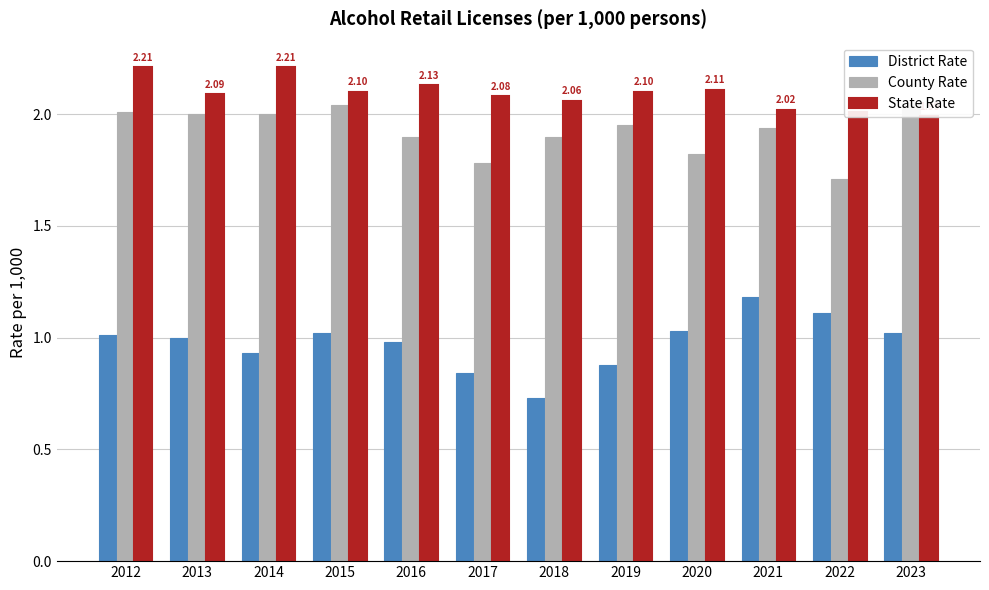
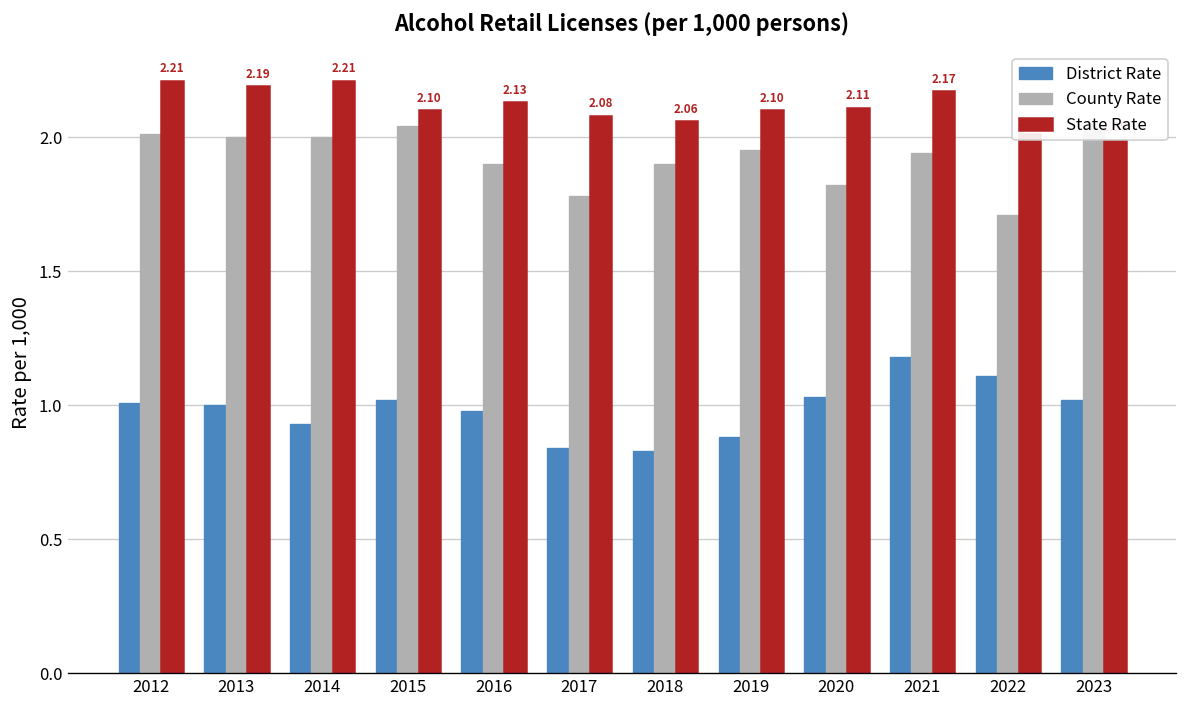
  {
    "District Rate": {
      "2012": 1.01,
      "2013": 1.00,
      "2014": 0.93,
      "2015": 1.02,
      "2016": 0.98,
      "2017": 0.84,
-     "2018": 0.73,
+     "2018": 0.83,
      "2019": 0.88,
      "2020": 1.03,
      "2021": 1.18,
      "2022": 1.11,
      "2023": 1.02
    },
    "County Rate": {
      "2012": 2.01,
      "2013": 2.00,
      "2014": 2.00,
      "2015": 2.04,
      "2016": 1.90,
      "2017": 1.78,
      "2018": 1.90,
      "2019": 1.95,
      "2020": 1.82,
      "2021": 1.94,
      "2022": 1.71
    },
    "State Rate": {
      "2012": 2.21,
-     "2013": 2.09,
+     "2013": 2.19,
      "2014": 2.21,
      "2015": 2.10,
      "2016": 2.13,
      "2017": 2.08,
      "2018": 2.06,
      "2019": 2.10,
      "2020": 2.11,
-     "2021": 2.02
+     "2021": 2.17
    }
  }
